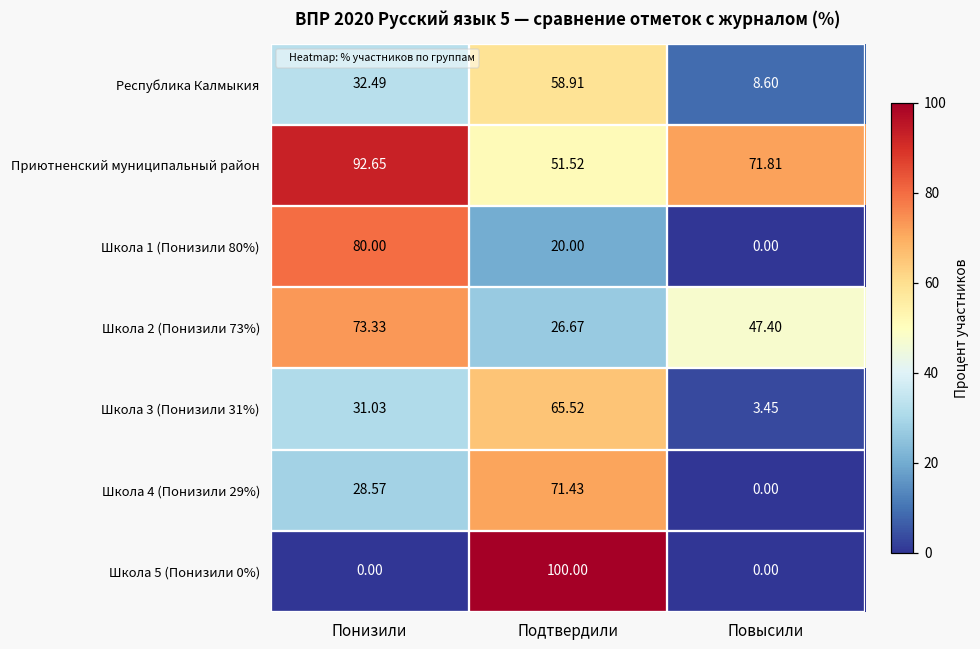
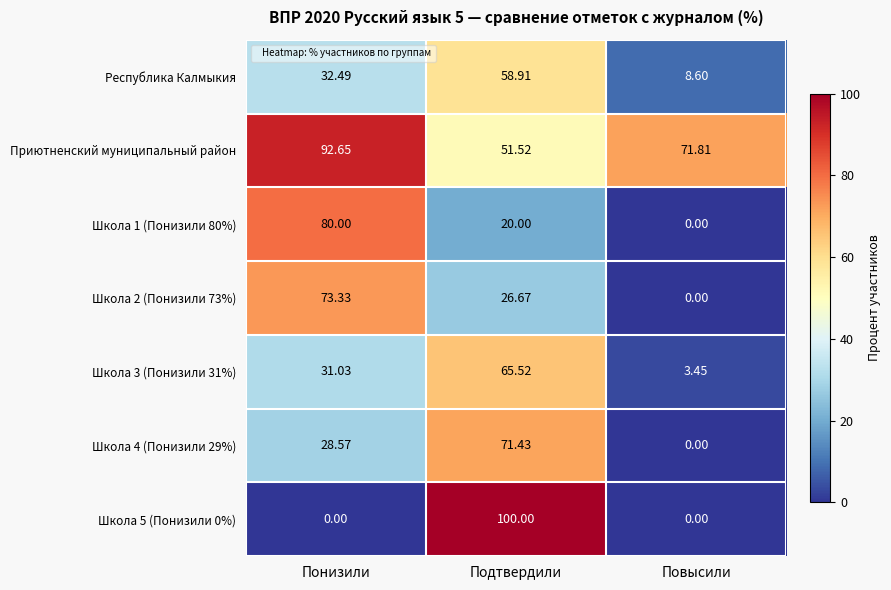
  {
    "Республика Калмыкия": {
      "Понизили": 32.49,
      "Подтвердили": 58.91,
      "Повысили": 8.60
    },
    "Приютненский муниципальный район": {
      "Понизили": 92.65,
      "Подтвердили": 51.52,
      "Повысили": 71.81
    },
    "Школа 1 (Понизили 80%)": {
      "Понизили": 80.00,
      "Подтвердили": 20.00,
      "Повысили": 0.00
    },
    "Школа 2 (Понизили 73%)": {
      "Понизили": 73.33,
      "Подтвердили": 26.67,
-     "Повысили": 47.40
+     "Повысили": 0.00
    },
    "Школа 3 (Понизили 31%)": {
      "Понизили": 31.03,
      "Подтвердили": 65.52,
      "Повысили": 3.45
    },
    "Школа 4 (Понизили 29%)": {
      "Понизили": 28.57,
      "Подтвердили": 71.43,
      "Повысили": 0.00
    },
    "Школа 5 (Понизили 0%)": {
      "Понизили": 0.00,
      "Подтвердили": 100.00,
      "Повысили": 0.00
    }
  }
